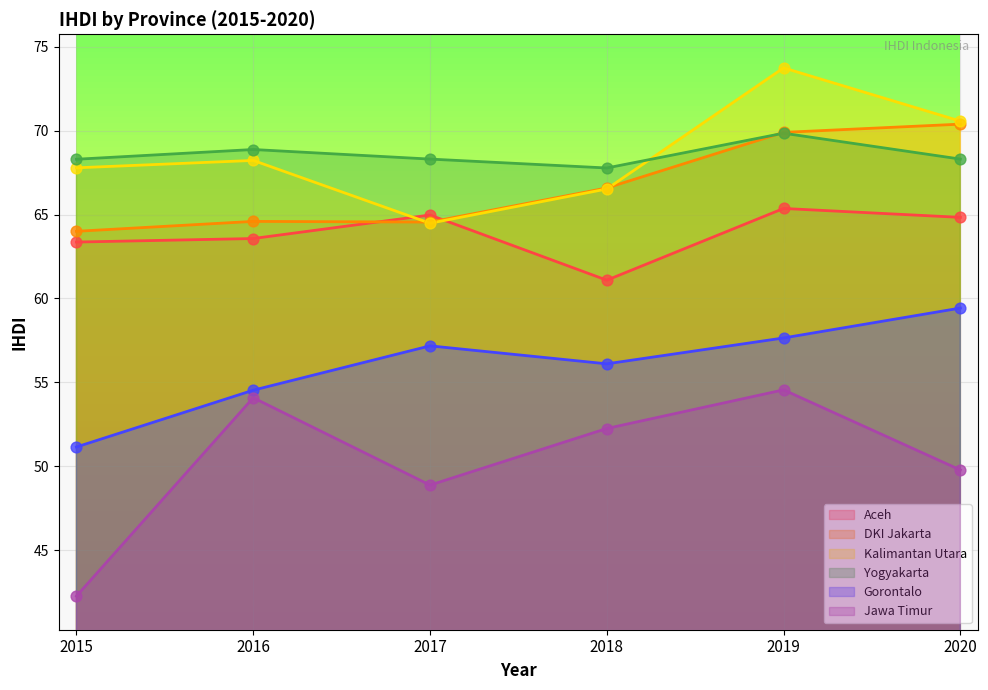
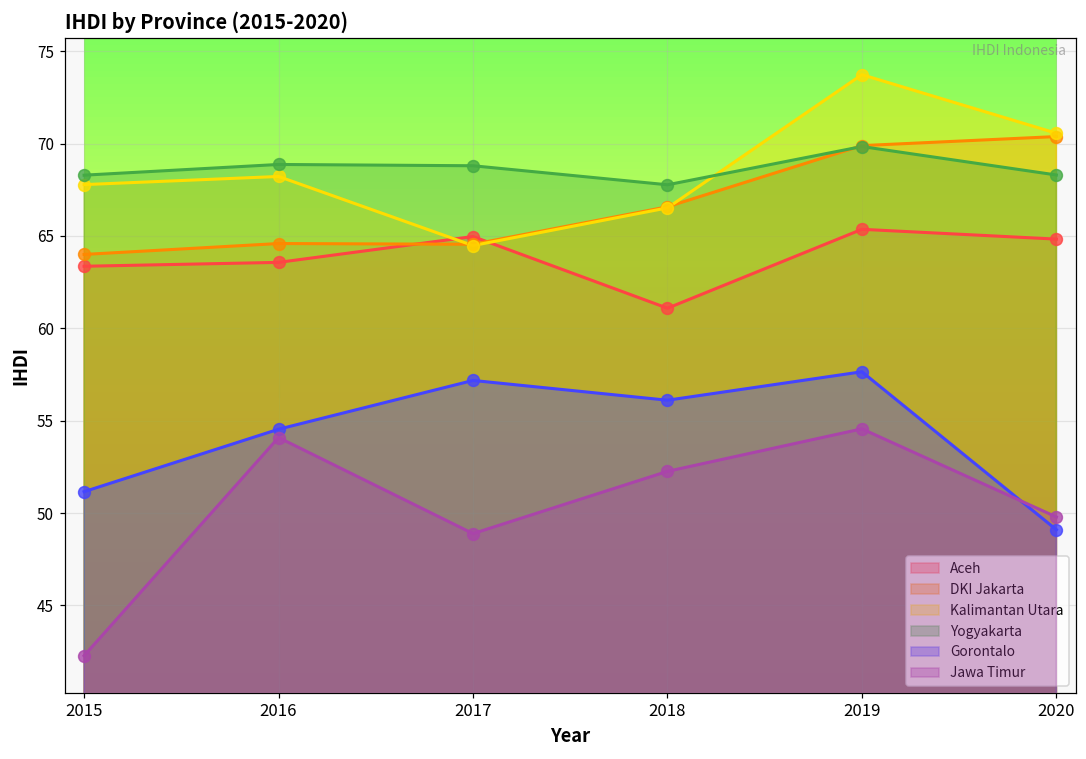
  {
    "Yogyakarta": {
      "2015": 68.3,
      "2016": 68.9,
-     "2017": 68.3,
+     "2017": 68.8,
      "2018": 67.8,
      "2020": 68.3
    },
    "Gorontalo": {
      "2015": 51.2,
      "2016": 54.5,
      "2017": 57.2,
      "2018": 56.1,
      "2019": 57.7,
-     "2020": 59.4
+     "2020": 49.1
    },
    "Jawa Timur": {
      "2015": 42.3,
      "2016": 54.1,
      "2017": 48.9,
      "2018": 52.3,
      "2019": 54.6,
      "2020": 49.8
    }
  }
